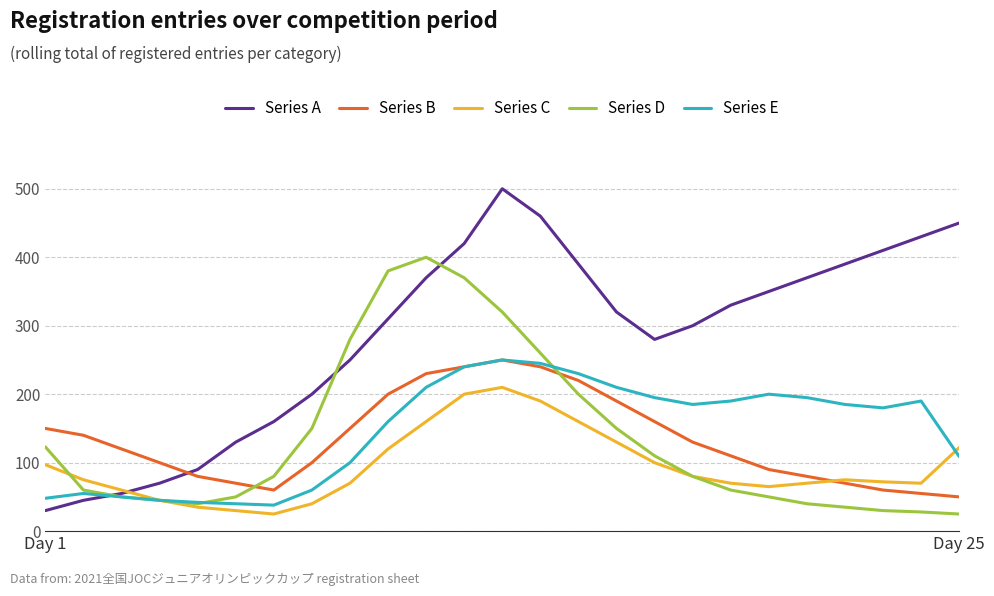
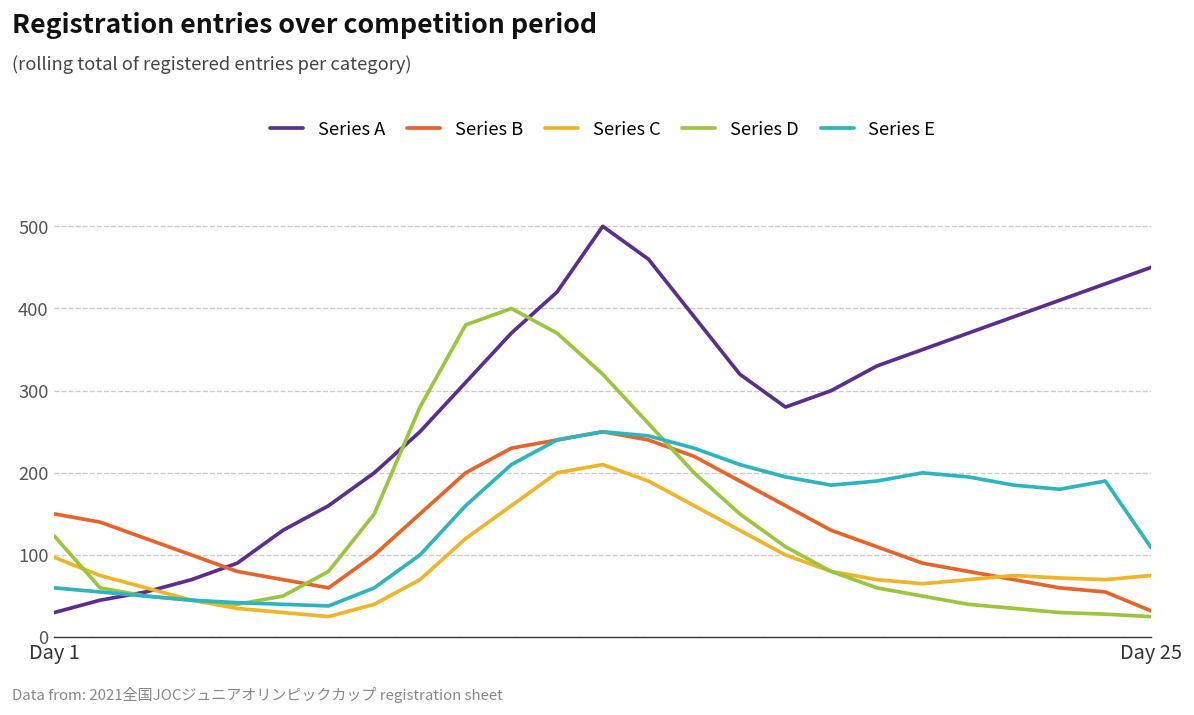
  {
    "Series A": {
      "Day 1": 30,
      "Day 25": 450
    },
    "Series B": {
      "Day 1": 150,
-     "Day 25": 50
+     "Day 25": 30
    },
    "Series C": {
      "Day 1": 100,
-     "Day 25": 120
+     "Day 25": 80
    },
    "Series D": {
      "Day 1": 120,
      "Day 25": 30
    },
    "Series E": {
-     "Day 1": 50,
+     "Day 1": 60,
      "Day 25": 110
    }
  }
